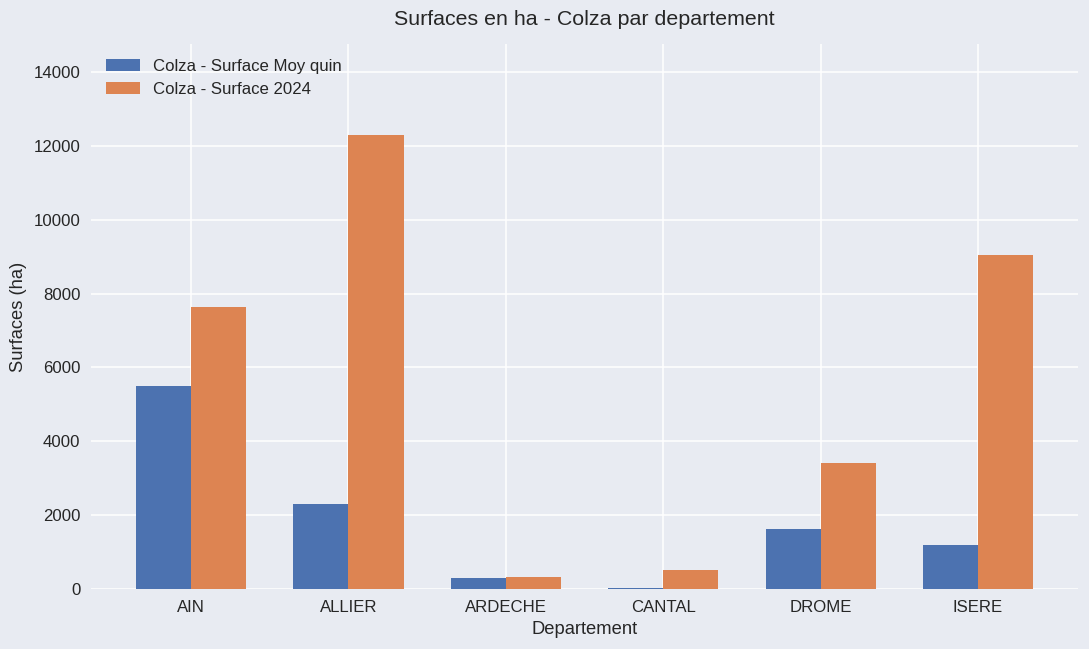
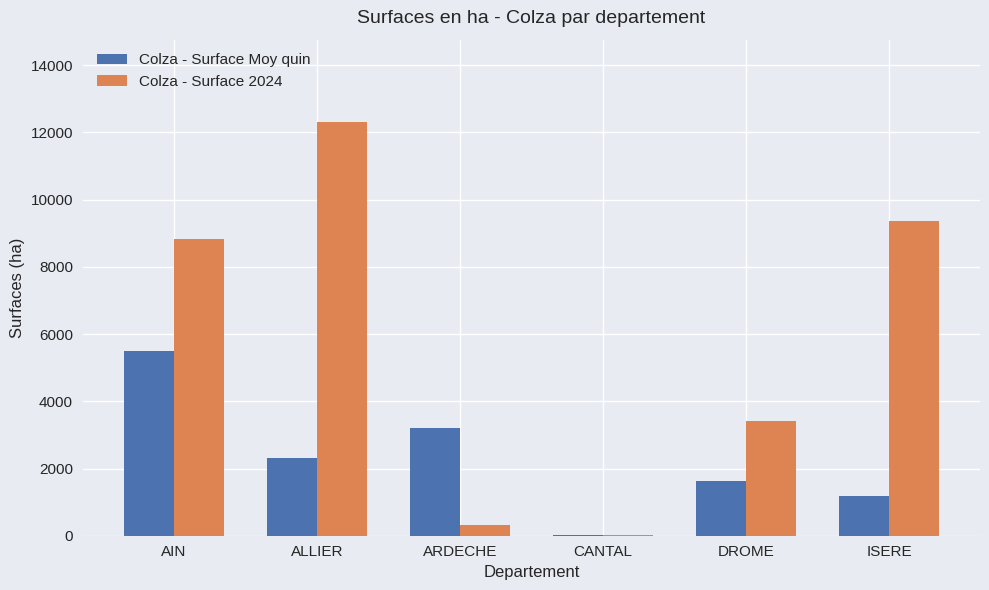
  {
    "Colza - Surface Moy quin": {
      "AIN": 5500,
      "ALLIER": 2300,
-     "ARDECHE": 300,
+     "ARDECHE": 3200,
      "DROME": 1600,
      "ISERE": 1200
    },
    "Colza - Surface 2024": {
-     "AIN": 7600,
+     "AIN": 8800,
      "ALLIER": 12300,
      "ARDECHE": 300,
-     "CANTAL": 500,
+     "CANTAL": 0,
      "DROME": 3400,
-     "ISERE": 9000
+     "ISERE": 9400
    }
  }
